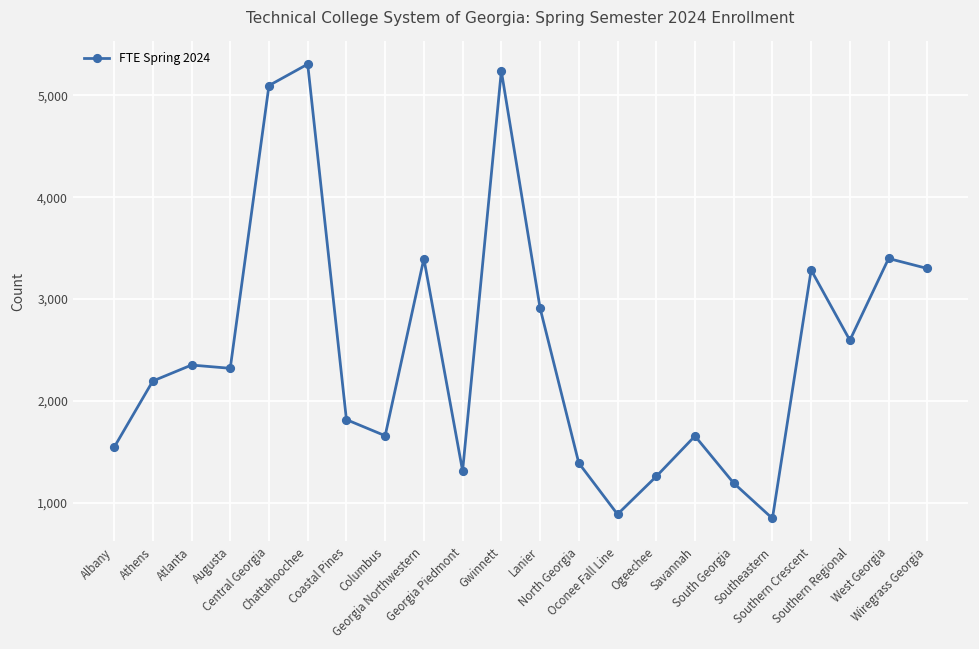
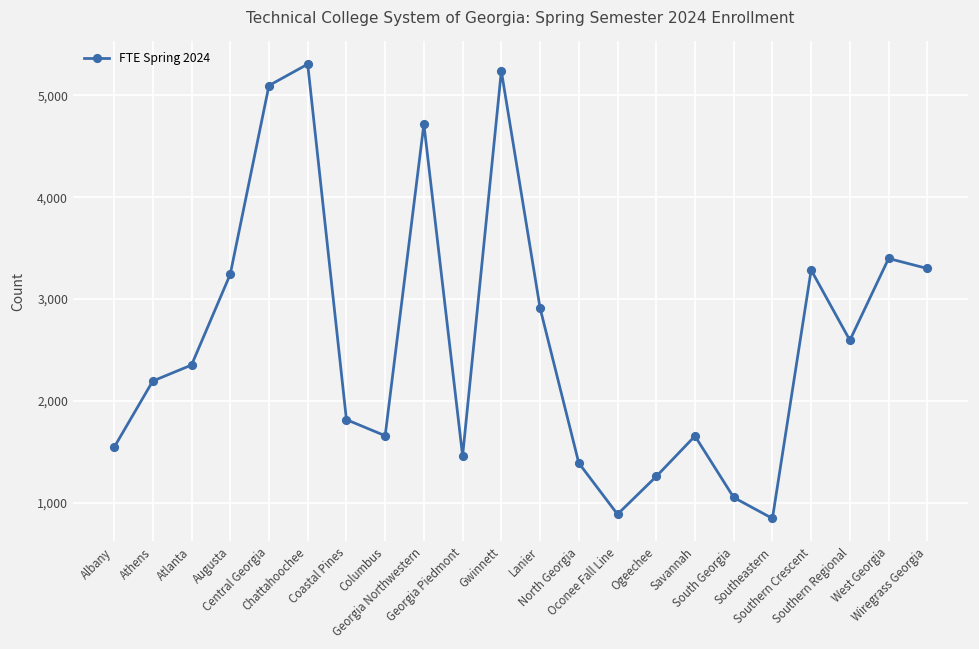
  {
    "Albany": "1,500",
    "Athens": "2,200",
    "Atlanta": "2,400",
-   "Augusta": "2,300",
+   "Augusta": "3,200",
    "Central Georgia": "5,100",
    "Chattahoochee": "5,300",
    "Coastal Pines": "1,800",
    "Columbus": "1,700",
-   "Georgia Northwestern": "3,400",
-   "Georgia Piedmont": "1,300",
+   "Georgia Northwestern": "4,700",
+   "Georgia Piedmont": "1,500",
    "Gwinnett": "5,200",
    "Lanier": "2,900",
    "North Georgia": "1,400",
    "Oconee Fall Line": "900",
    "Ogeechee": "1,300",
    "Savannah": "1,700",
-   "South Georgia": "1,200",
+   "South Georgia": "1,100",
    "Southeastern": "800",
    "Southern Crescent": "3,300",
    "Southern Regional": "2,600",
    "West Georgia": "3,400",
    "Wiregrass Georgia": "3,300"
  }
